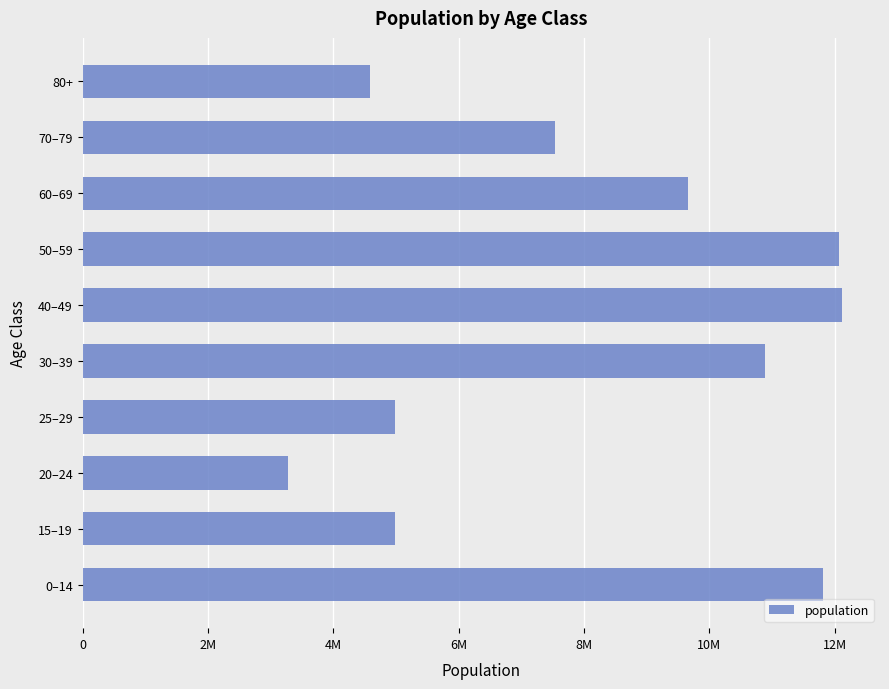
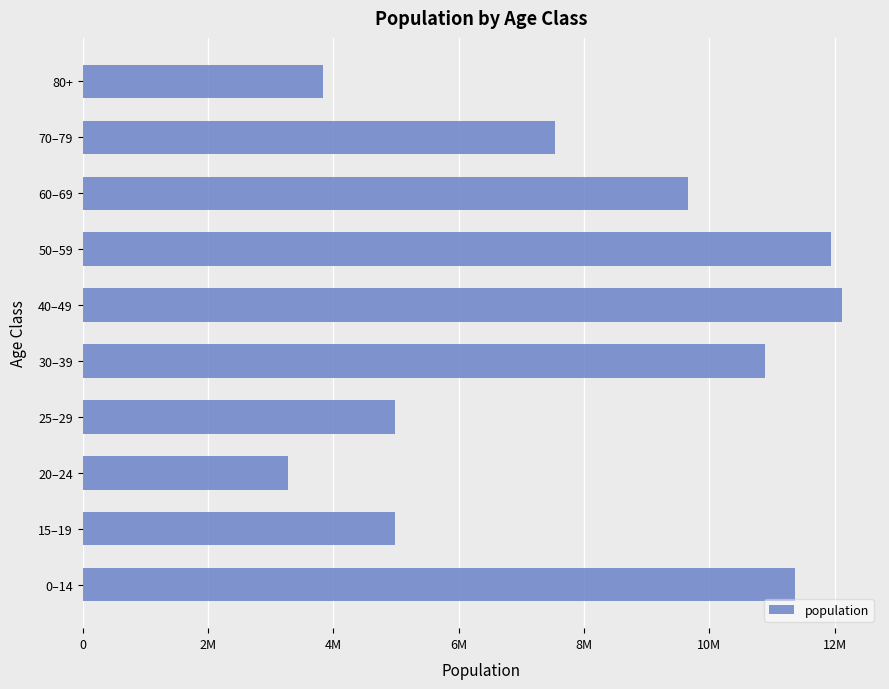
  {
-   "80+": 4600000,
+   "80+": 3800000,
    "70–79": 7500000,
    "60–69": 9700000,
-   "50–59": 12100000,
+   "50–59": 11900000,
    "40–49": 12100000,
    "30–39": 10900000,
    "25–29": 5000000,
    "20–24": 3300000,
    "15–19": 5000000,
-   "0–14": 11800000
+   "0–14": 11400000
  }
